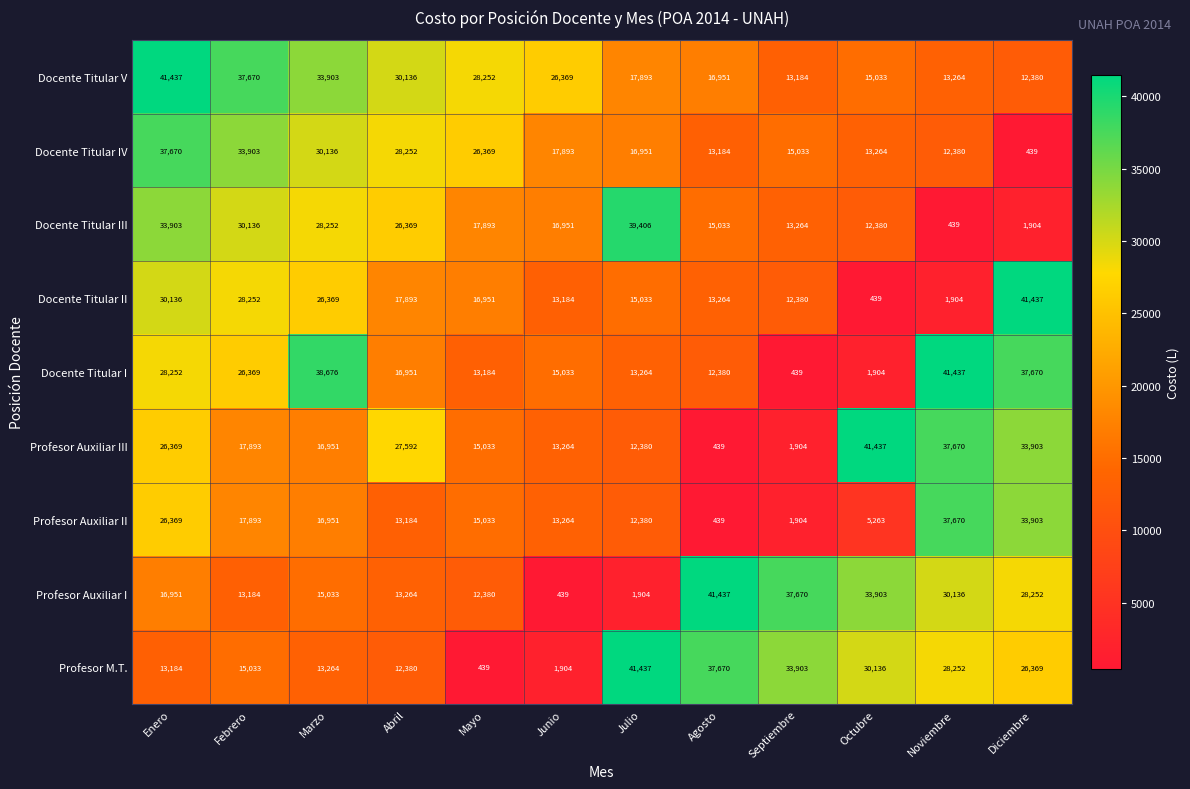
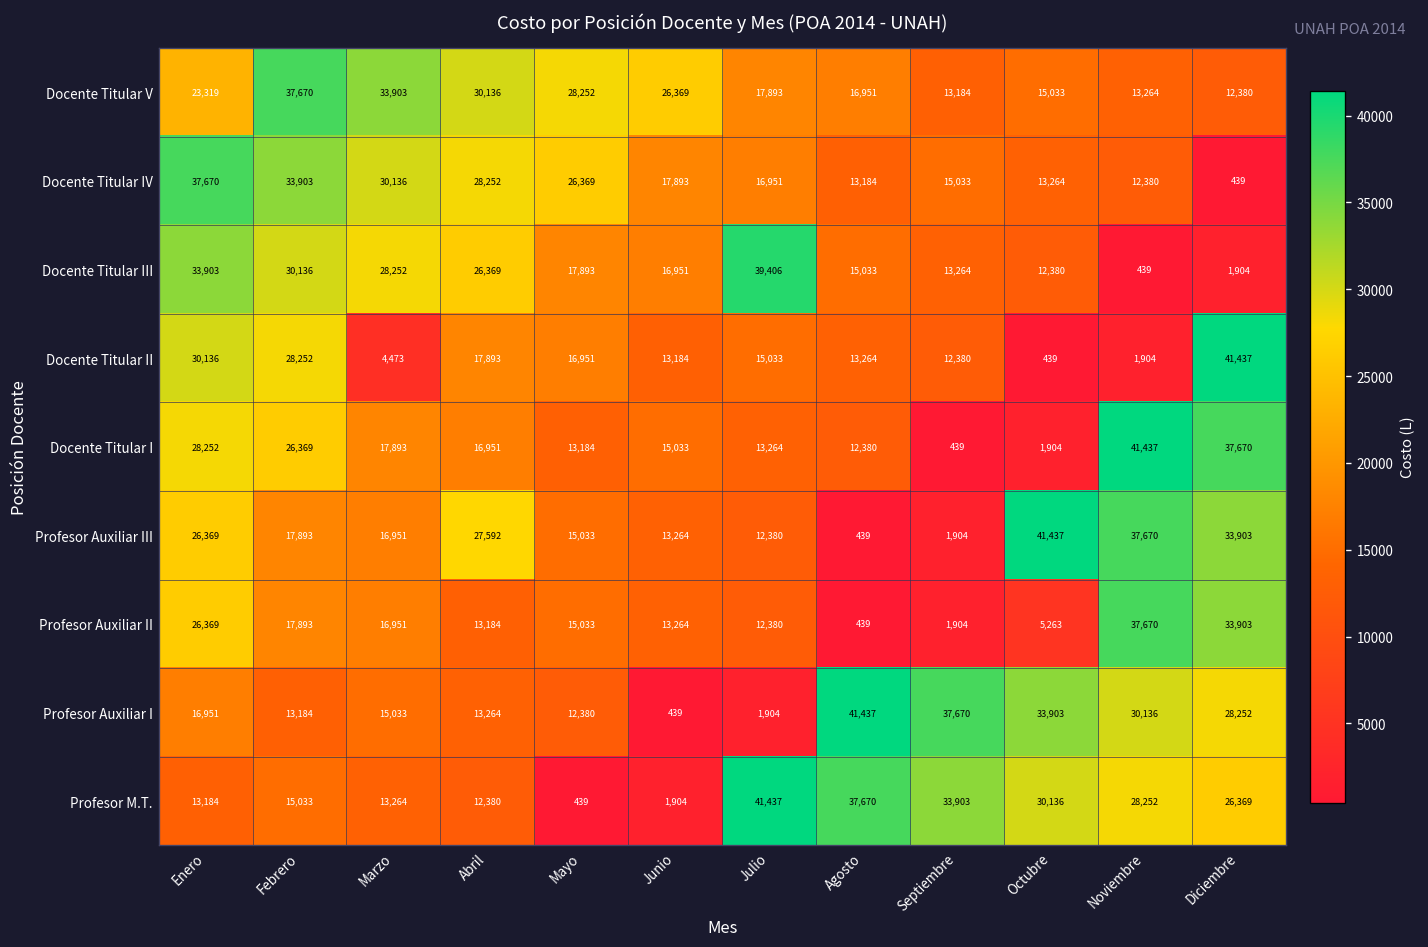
  {
    "Docente Titular V": {
-     "Enero": "41,437",
+     "Enero": "23,319",
      "Febrero": "37,670",
      "Marzo": "33,903",
      "Abril": "30,136",
      "Mayo": "28,252",
      "Junio": "26,369",
      "Julio": "17,893",
      "Agosto": "16,951",
      "Septiembre": "13,184",
      "Octubre": "15,033",
      "Noviembre": "13,264",
      "Diciembre": "12,380"
    },
    "Docente Titular IV": {
      "Enero": "37,670",
      "Febrero": "33,903",
      "Marzo": "30,136",
      "Abril": "28,252",
      "Mayo": "26,369",
      "Junio": "17,893",
      "Julio": "16,951",
      "Agosto": "13,184",
      "Septiembre": "15,033",
      "Octubre": "13,264",
      "Noviembre": "12,380",
      "Diciembre": "439"
    },
    "Docente Titular III": {
      "Enero": "33,903",
      "Febrero": "30,136",
      "Marzo": "28,252",
      "Abril": "26,369",
      "Mayo": "17,893",
      "Junio": "16,951",
      "Julio": "39,406",
      "Agosto": "15,033",
      "Septiembre": "13,264",
      "Octubre": "12,380",
      "Noviembre": "439",
      "Diciembre": "1,904"
    },
    "Docente Titular II": {
      "Enero": "30,136",
      "Febrero": "28,252",
-     "Marzo": "26,369",
+     "Marzo": "4,473",
      "Abril": "17,893",
      "Mayo": "16,951",
      "Junio": "13,184",
      "Julio": "15,033",
      "Agosto": "13,264",
      "Septiembre": "12,380",
      "Octubre": "439",
      "Noviembre": "1,904",
      "Diciembre": "41,437"
    },
    "Docente Titular I": {
      "Enero": "28,252",
      "Febrero": "26,369",
-     "Marzo": "38,676",
+     "Marzo": "17,893",
      "Abril": "16,951",
      "Mayo": "13,184",
      "Junio": "15,033",
      "Julio": "13,264",
      "Agosto": "12,380",
      "Septiembre": "439",
      "Octubre": "1,904",
      "Noviembre": "41,437",
      "Diciembre": "37,670"
    },
    "Profesor Auxiliar III": {
      "Enero": "26,369",
      "Febrero": "17,893",
      "Marzo": "16,951",
      "Abril": "27,592",
      "Mayo": "15,033",
      "Junio": "13,264",
      "Julio": "12,380",
      "Agosto": "439",
      "Septiembre": "1,904",
      "Octubre": "41,437",
      "Noviembre": "37,670",
      "Diciembre": "33,903"
    },
    "Profesor Auxiliar II": {
      "Enero": "26,369",
      "Febrero": "17,893",
      "Marzo": "16,951",
      "Abril": "13,184",
      "Mayo": "15,033",
      "Junio": "13,264",
      "Julio": "12,380",
      "Agosto": "439",
      "Septiembre": "1,904",
      "Octubre": "5,263",
      "Noviembre": "37,670",
      "Diciembre": "33,903"
    },
    "Profesor Auxiliar I": {
      "Enero": "16,951",
      "Febrero": "13,184",
      "Marzo": "15,033",
      "Abril": "13,264",
      "Mayo": "12,380",
      "Junio": "439",
      "Julio": "1,904",
      "Agosto": "41,437",
      "Septiembre": "37,670",
      "Octubre": "33,903",
      "Noviembre": "30,136",
      "Diciembre": "28,252"
    },
    "Profesor M.T.": {
      "Enero": "13,184",
      "Febrero": "15,033",
      "Marzo": "13,264",
      "Abril": "12,380",
      "Mayo": "439",
      "Junio": "1,904",
      "Julio": "41,437",
      "Agosto": "37,670",
      "Septiembre": "33,903",
      "Octubre": "30,136",
      "Noviembre": "28,252",
      "Diciembre": "26,369"
    }
  }
